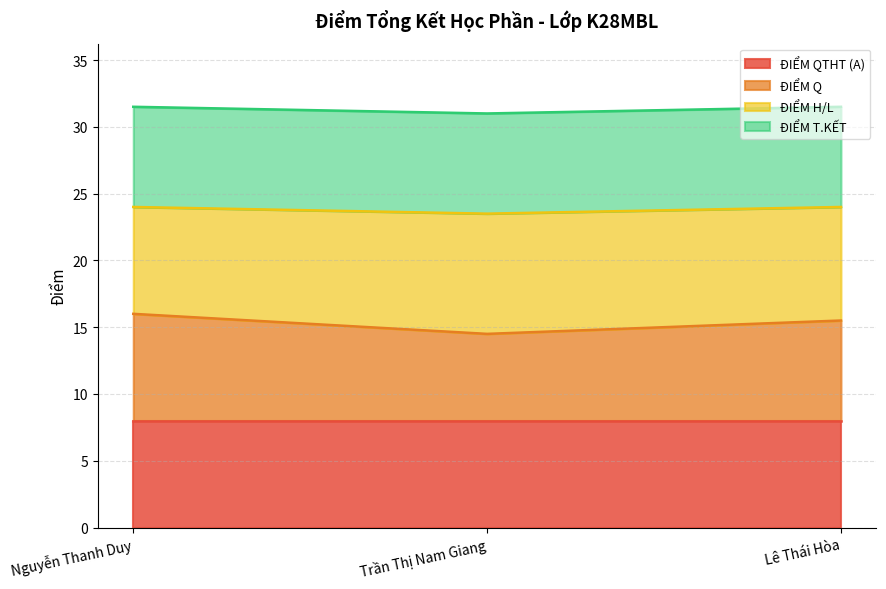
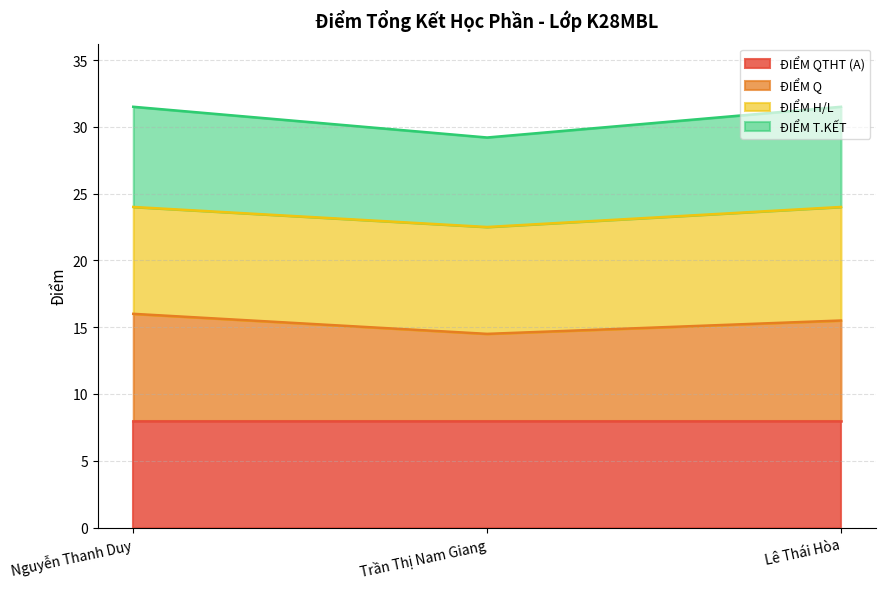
  {
    "ĐIỂM H/L": {
      "Nguyễn Thanh Duy": 8,
-     "Trần Thị Nam Giang": 9,
+     "Trần Thị Nam Giang": 8,
      "Lê Thái Hòa": 8.5
    },
    "ĐIỂM T.KẾT": {
      "Nguyễn Thanh Duy": 7.5,
-     "Trần Thị Nam Giang": 7.5
+     "Trần Thị Nam Giang": 6.7
    }
  }
